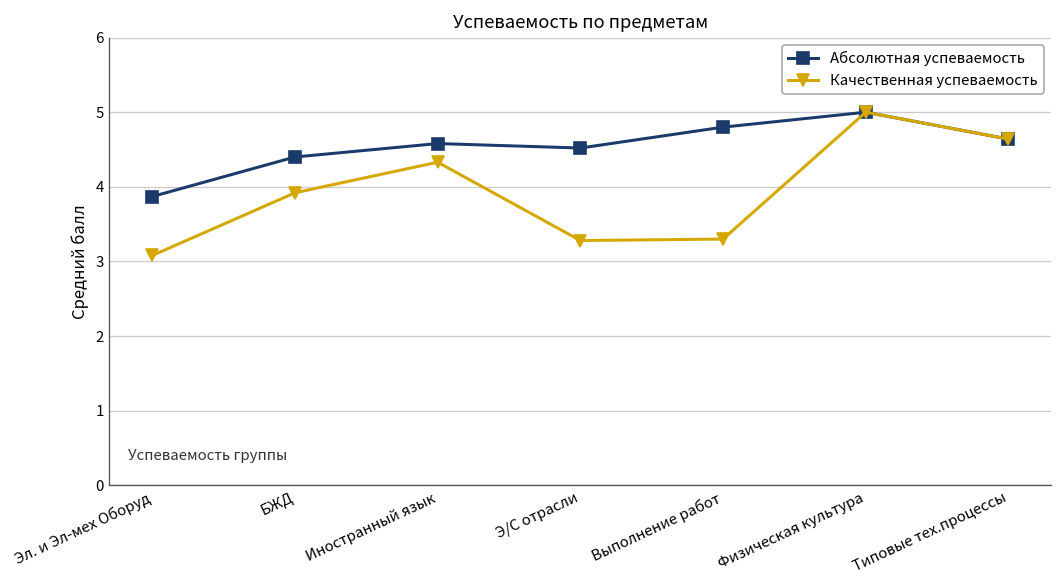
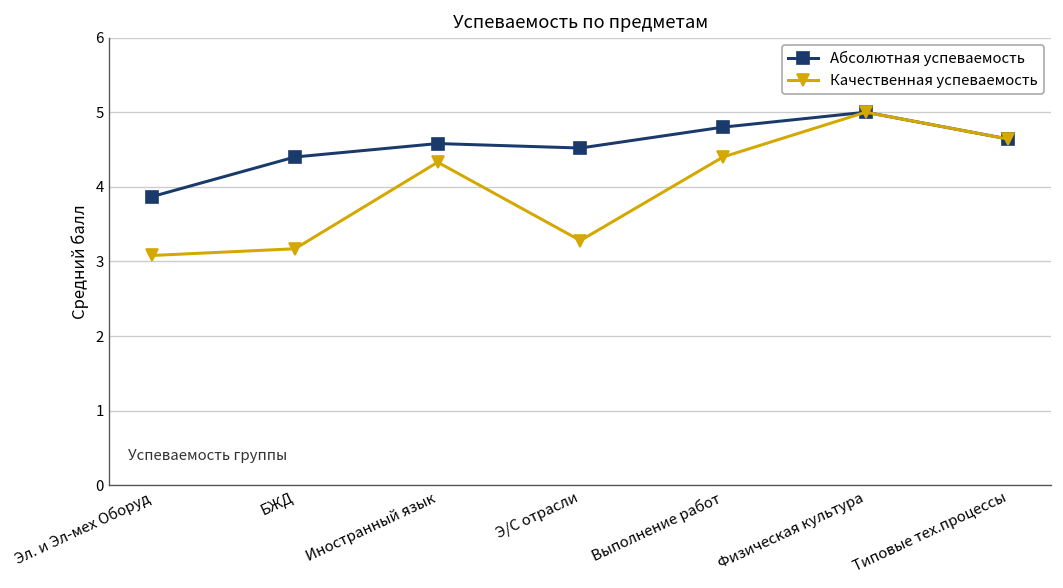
  {
    "Абсолютная успеваемость": {
      "Эл. и Эл-мех Оборуд": 3.9,
      "БЖД": 4.4,
      "Иностранный язык": 4.6,
      "Э/С отрасли": 4.5,
      "Выполнение работ": 4.8
    },
    "Качественная успеваемость": {
      "Эл. и Эл-мех Оборуд": 3.1,
-     "БЖД": 3.9,
+     "БЖД": 3.2,
      "Иностранный язык": 4.3,
      "Э/С отрасли": 3.3,
-     "Выполнение работ": 3.3
+     "Выполнение работ": 4.4
    }
  }
